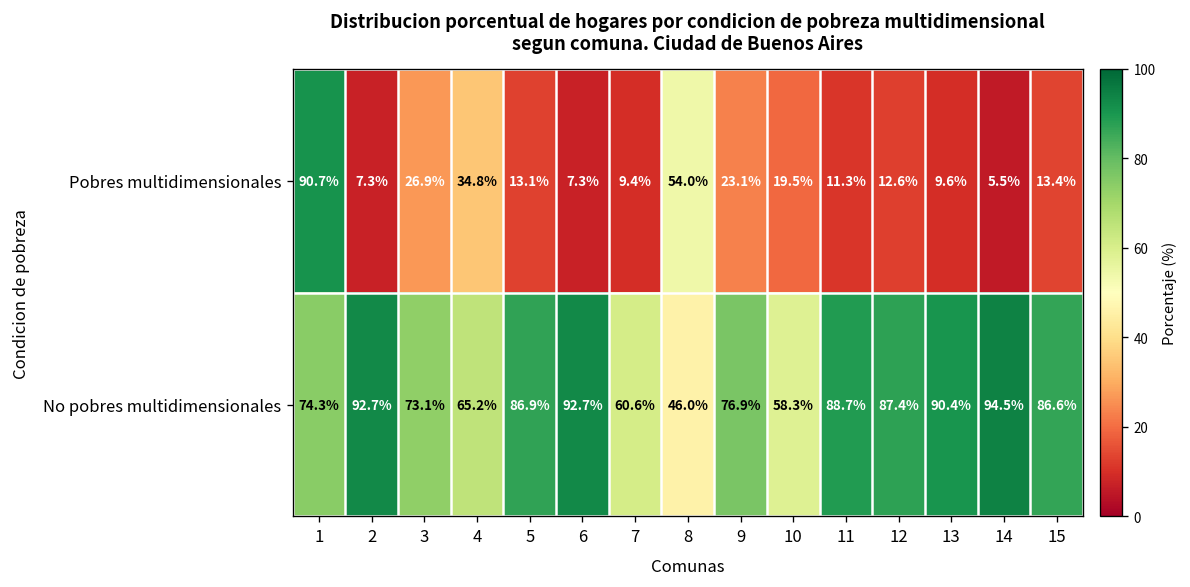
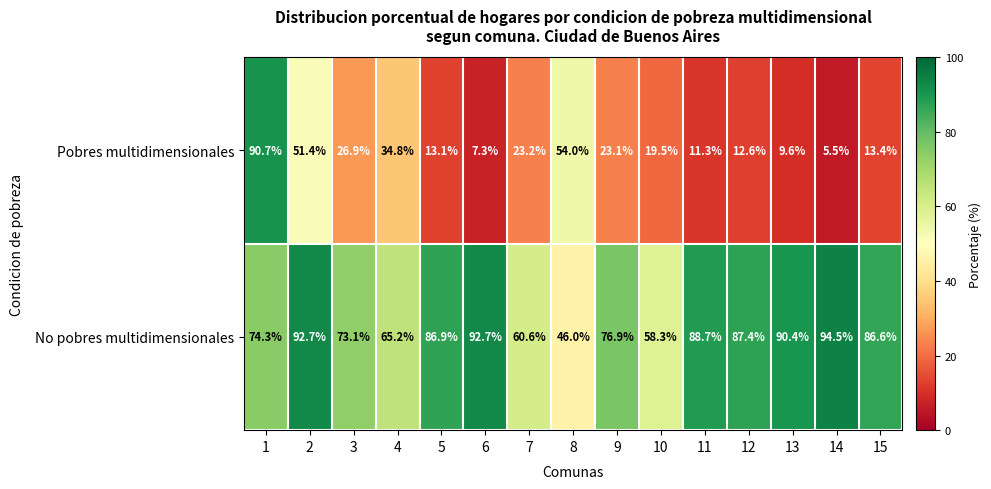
  {
    "Pobres multidimensionales": {
      "1": "90.7%",
-     "2": "7.3%",
+     "2": "51.4%",
      "3": "26.9%",
      "4": "34.8%",
      "5": "13.1%",
      "6": "7.3%",
-     "7": "9.4%",
+     "7": "23.2%",
      "8": "54.0%",
      "9": "23.1%",
      "10": "19.5%",
      "11": "11.3%",
      "12": "12.6%",
      "13": "9.6%",
      "14": "5.5%",
      "15": "13.4%"
    },
    "No pobres multidimensionales": {
      "1": "74.3%",
      "2": "92.7%",
      "3": "73.1%",
      "4": "65.2%",
      "5": "86.9%",
      "6": "92.7%",
      "7": "60.6%",
      "8": "46.0%",
      "9": "76.9%",
      "10": "58.3%",
      "11": "88.7%",
      "12": "87.4%",
      "13": "90.4%",
      "14": "94.5%",
      "15": "86.6%"
    }
  }
